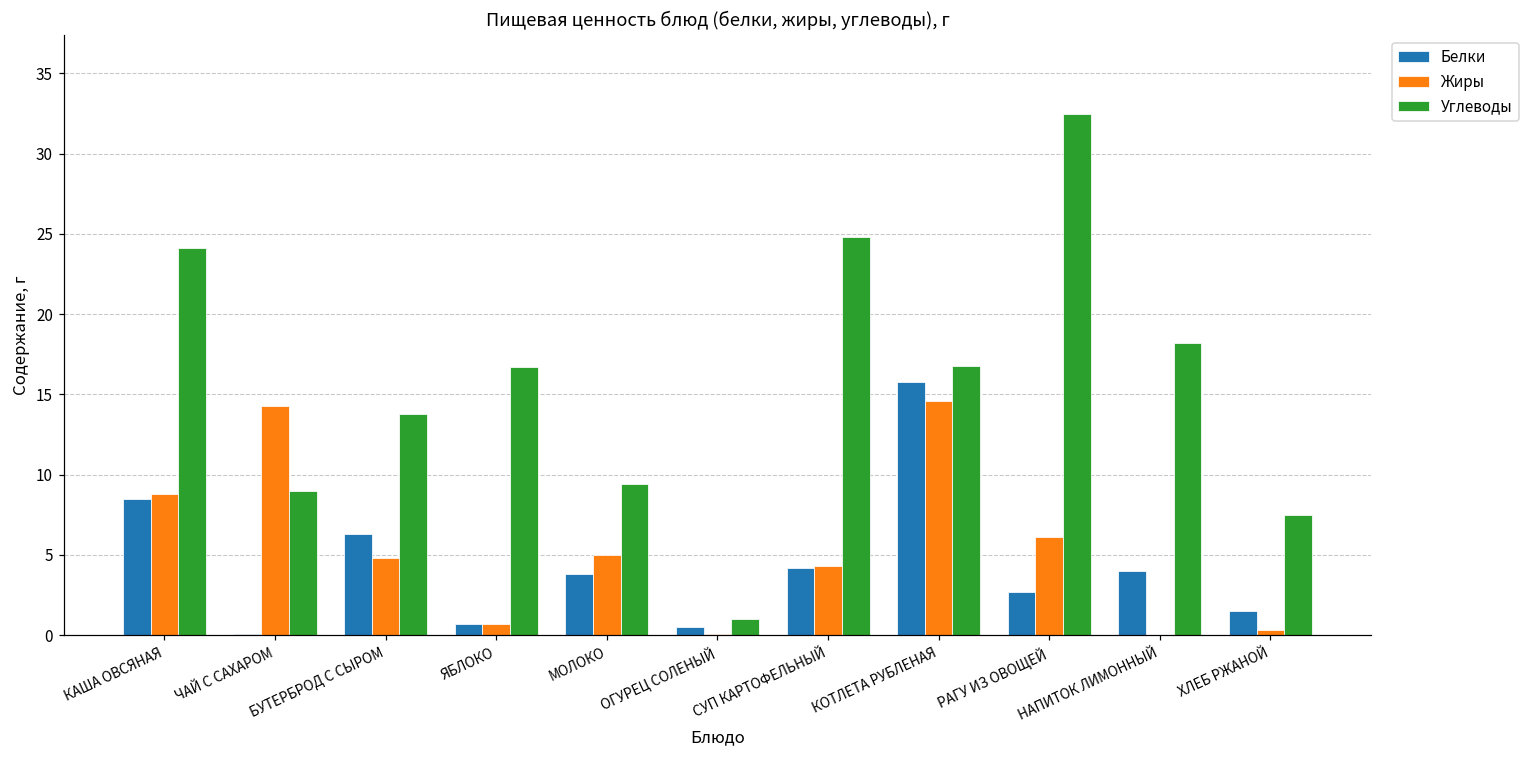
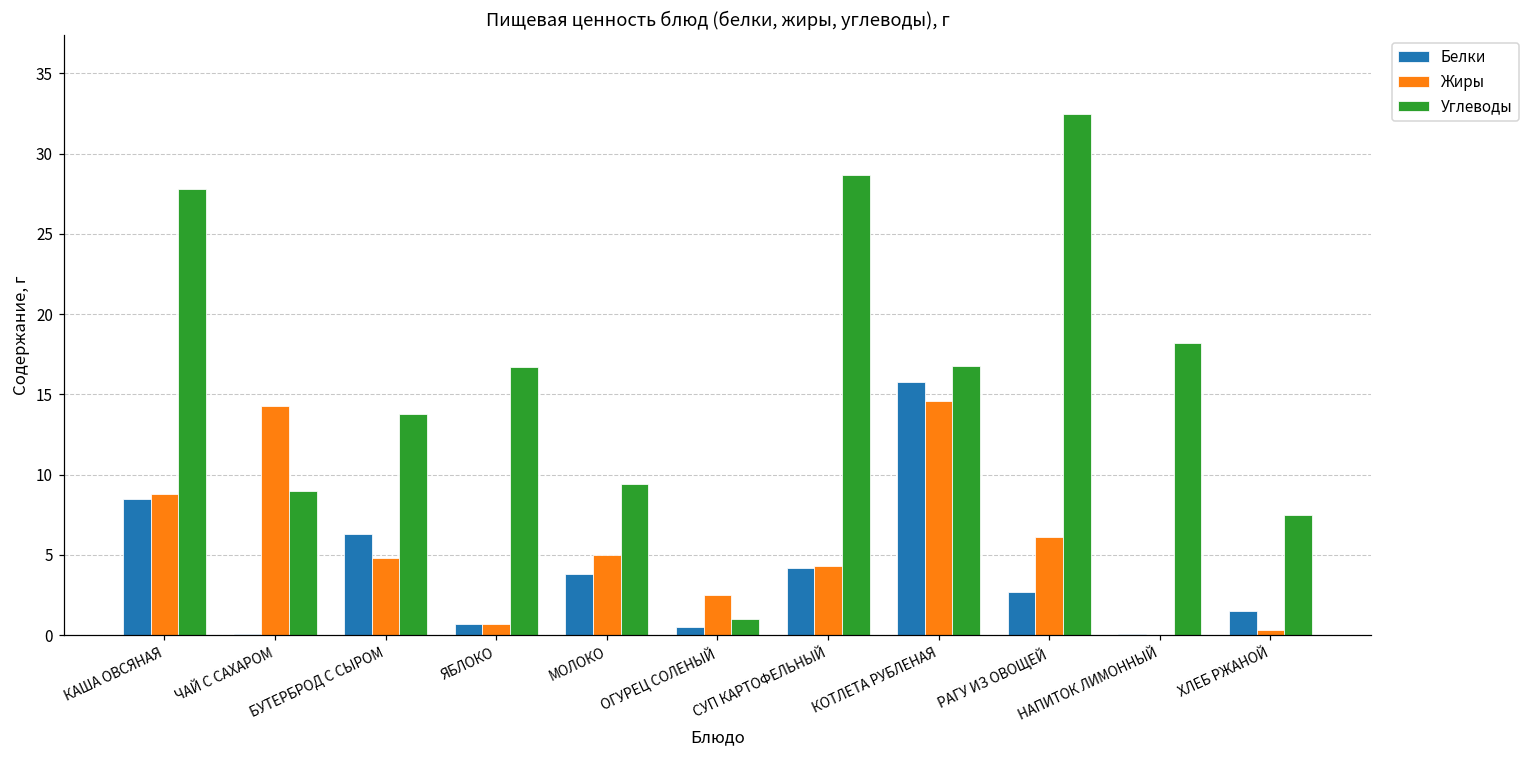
  {
    "Белки": {
      "КАША ОВСЯНАЯ": 8.5,
      "БУТЕРБРОД С СЫРОМ": 6.3,
      "ЯБЛОКО": 0.7,
      "МОЛОКО": 3.8,
      "ОГУРЕЦ СОЛЕНЫЙ": 0.5,
      "СУП КАРТОФЕЛЬНЫЙ": 4.2,
      "КОТЛЕТА РУБЛЕНАЯ": 15.8,
      "РАГУ ИЗ ОВОЩЕЙ": 2.7,
-     "НАПИТОК ЛИМОННЫЙ": 4.0,
+     "НАПИТОК ЛИМОННЫЙ": 0.1,
      "ХЛЕБ РЖАНОЙ": 1.5
    },
    "Жиры": {
      "КАША ОВСЯНАЯ": 8.8,
      "ЧАЙ С САХАРОМ": 14.3,
      "БУТЕРБРОД С СЫРОМ": 4.8,
      "ЯБЛОКО": 0.7,
      "МОЛОКО": 5.0,
-     "ОГУРЕЦ СОЛЕНЫЙ": 0.1,
+     "ОГУРЕЦ СОЛЕНЫЙ": 2.5,
      "СУП КАРТОФЕЛЬНЫЙ": 4.3,
      "КОТЛЕТА РУБЛЕНАЯ": 14.6,
      "РАГУ ИЗ ОВОЩЕЙ": 6.1,
      "НАПИТОК ЛИМОННЫЙ": 0.0,
      "ХЛЕБ РЖАНОЙ": 0.3
    },
    "Углеводы": {
-     "КАША ОВСЯНАЯ": 24.1,
+     "КАША ОВСЯНАЯ": 27.8,
      "ЧАЙ С САХАРОМ": 9.0,
      "БУТЕРБРОД С СЫРОМ": 13.8,
      "ЯБЛОКО": 16.7,
      "МОЛОКО": 9.4,
      "ОГУРЕЦ СОЛЕНЫЙ": 1.0,
-     "СУП КАРТОФЕЛЬНЫЙ": 24.8,
+     "СУП КАРТОФЕЛЬНЫЙ": 28.7,
      "КОТЛЕТА РУБЛЕНАЯ": 16.8,
      "РАГУ ИЗ ОВОЩЕЙ": 32.5,
      "НАПИТОК ЛИМОННЫЙ": 18.2,
      "ХЛЕБ РЖАНОЙ": 7.5
    }
  }
